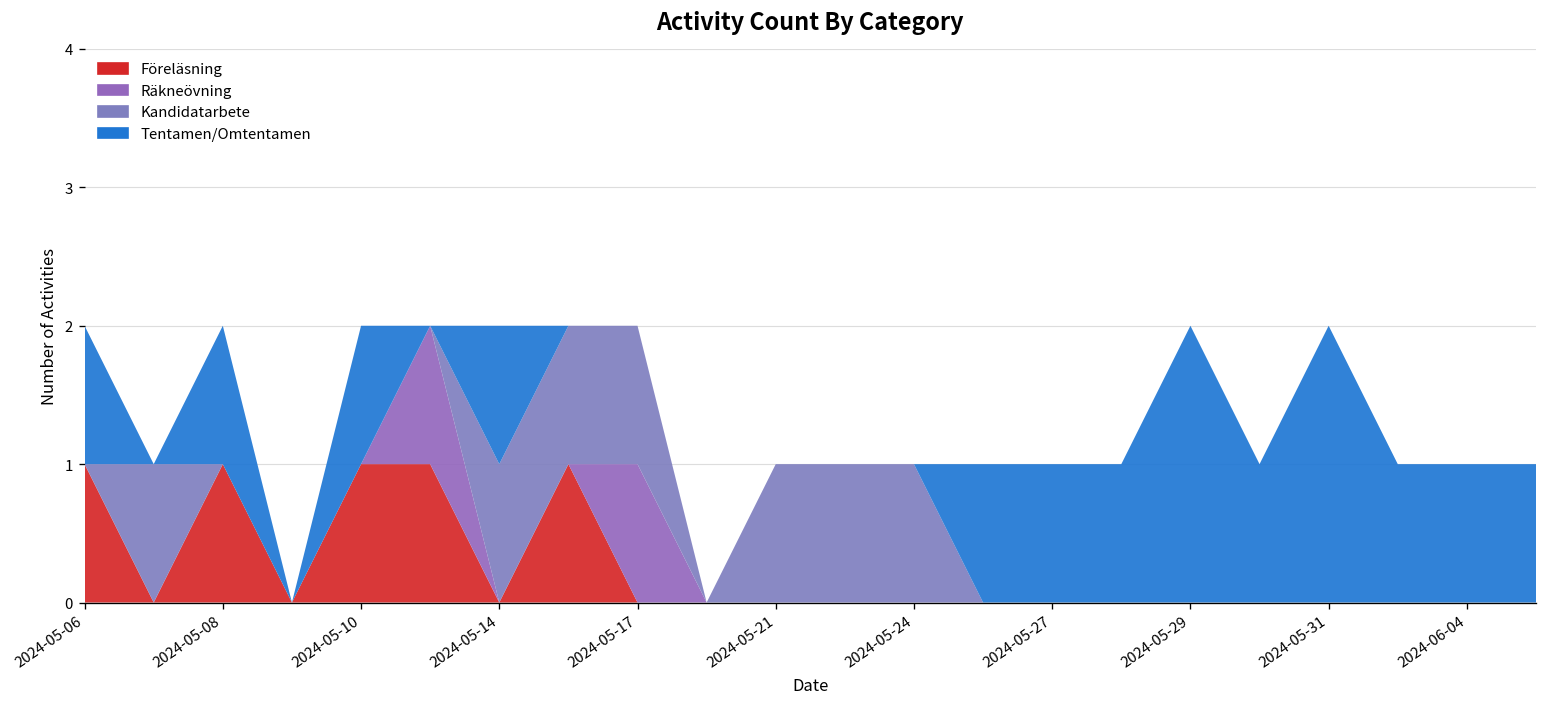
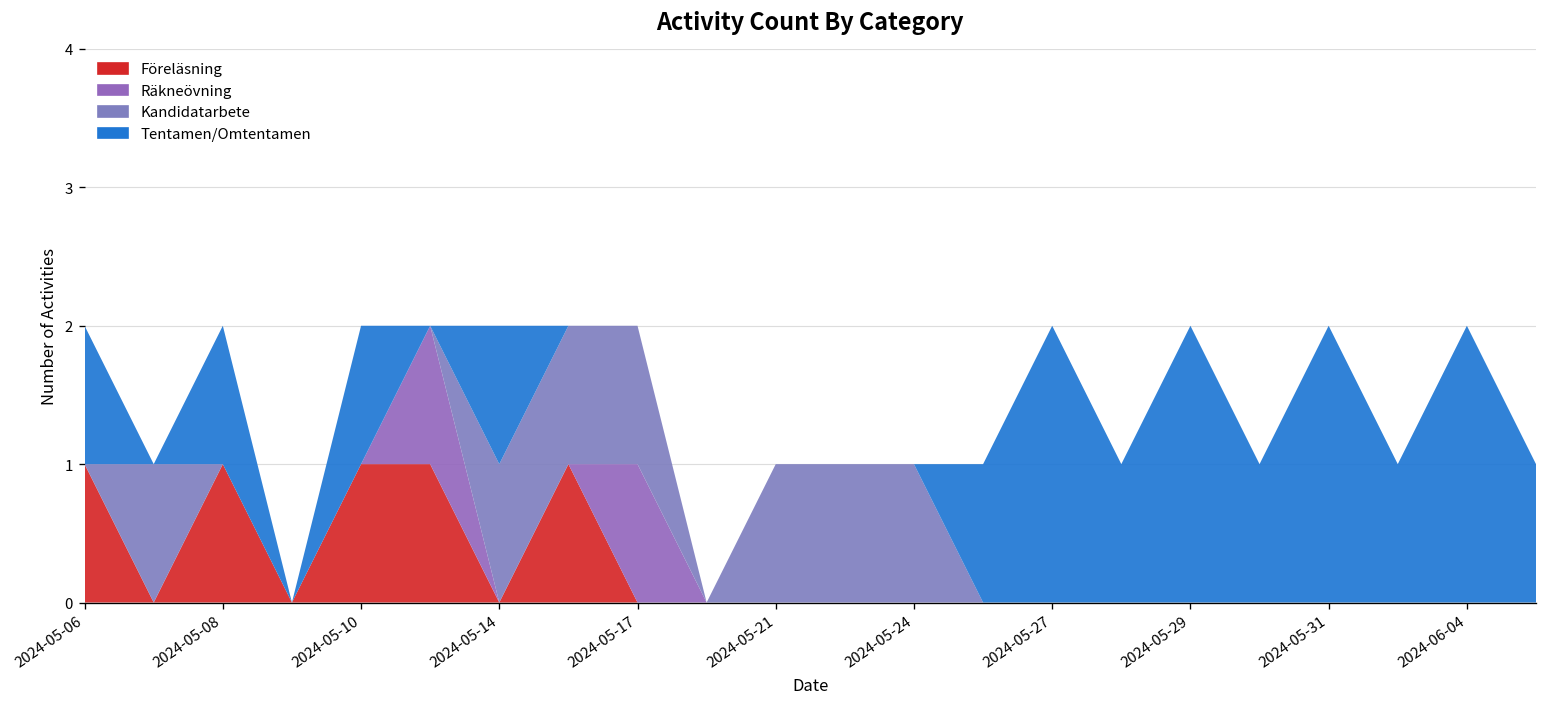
  {
    "Föreläsning": {
      "2024-05-17": 0
    },
    "Tentamen/Omtentamen": {
-     "2024-05-27": 1,
-     "2024-06-04": 1
+     "2024-05-27": 2,
+     "2024-06-04": 2
    }
  }
